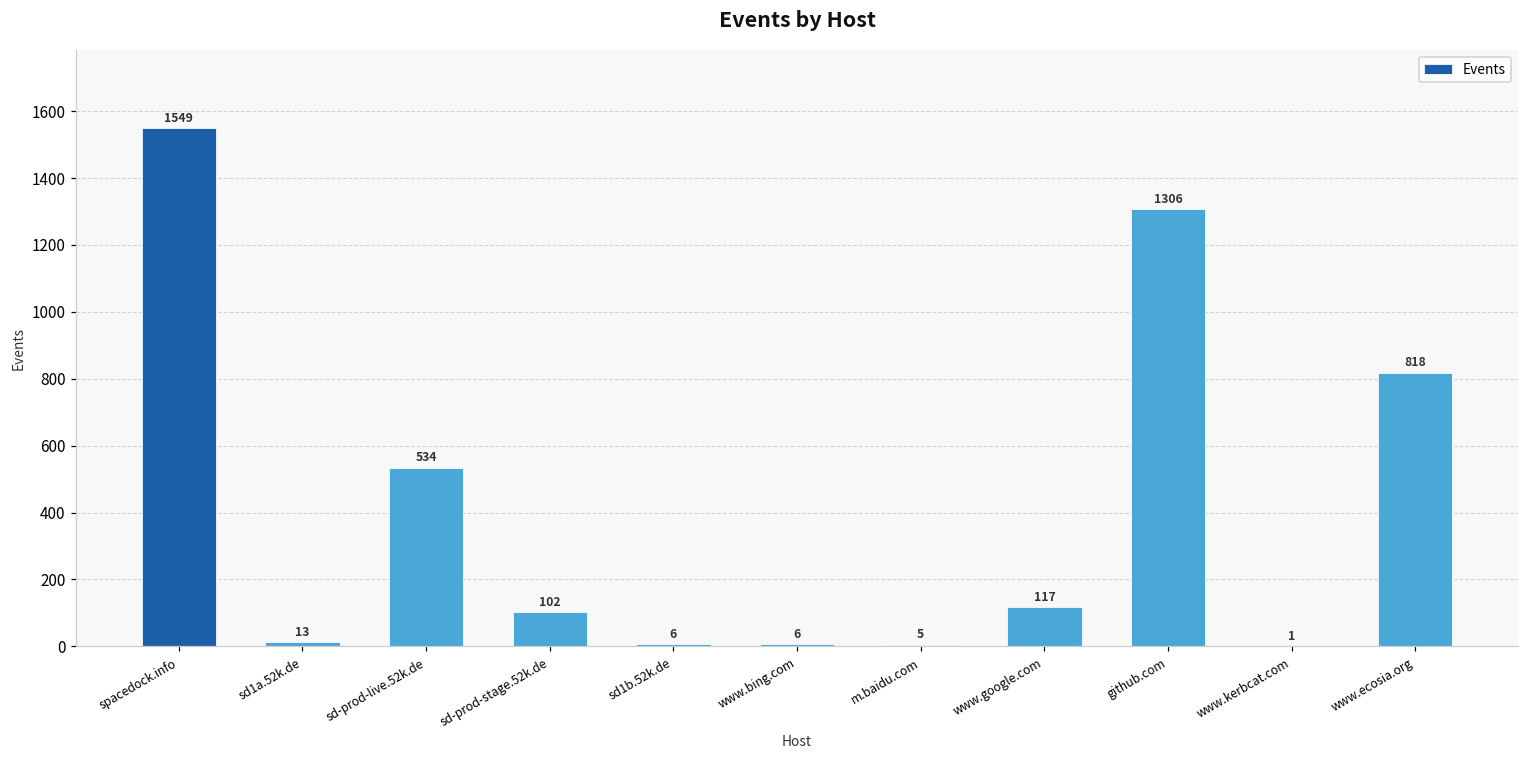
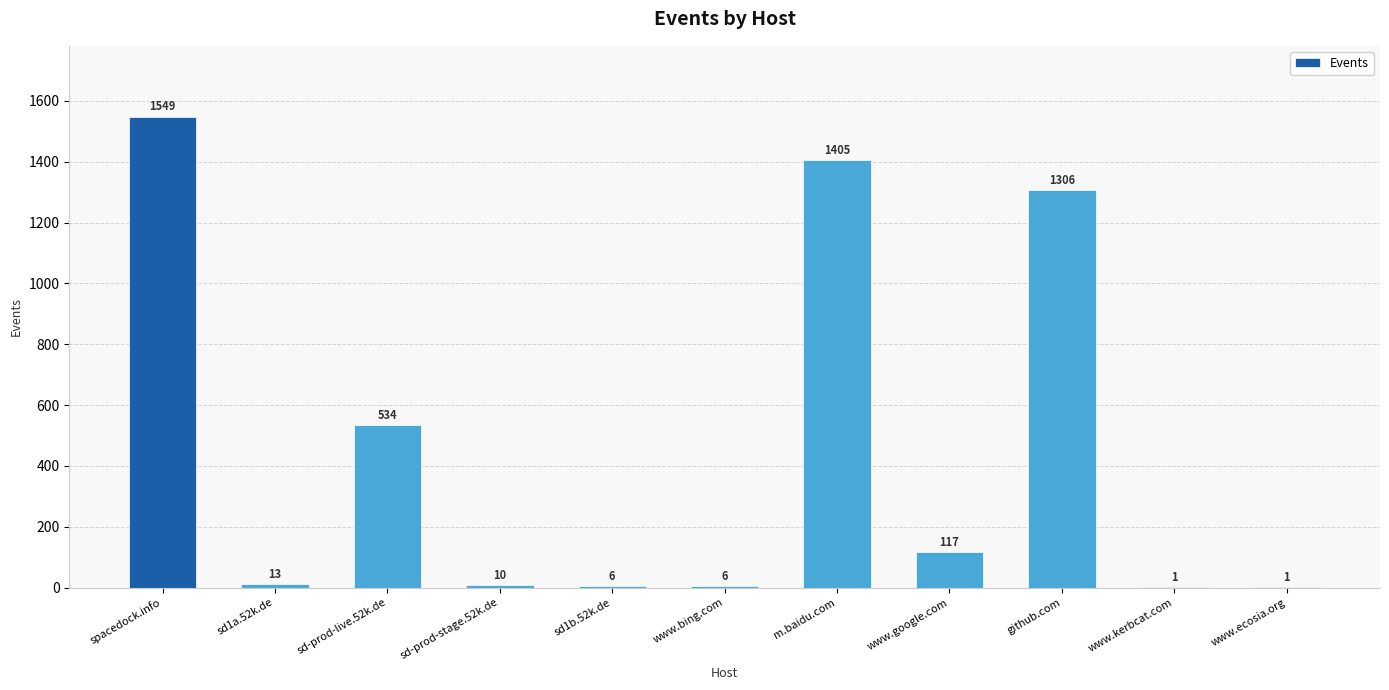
  {
    "spacedock.info": 1549,
    "sd1a.52k.de": 13,
    "sd-prod-live.52k.de": 534,
-   "sd-prod-stage.52k.de": 102,
+   "sd-prod-stage.52k.de": 10,
    "sd1b.52k.de": 6,
    "www.bing.com": 6,
-   "m.baidu.com": 5,
+   "m.baidu.com": 1405,
    "www.google.com": 117,
    "github.com": 1306,
    "www.kerbcat.com": 1,
-   "www.ecosia.org": 818
+   "www.ecosia.org": 1
  }
